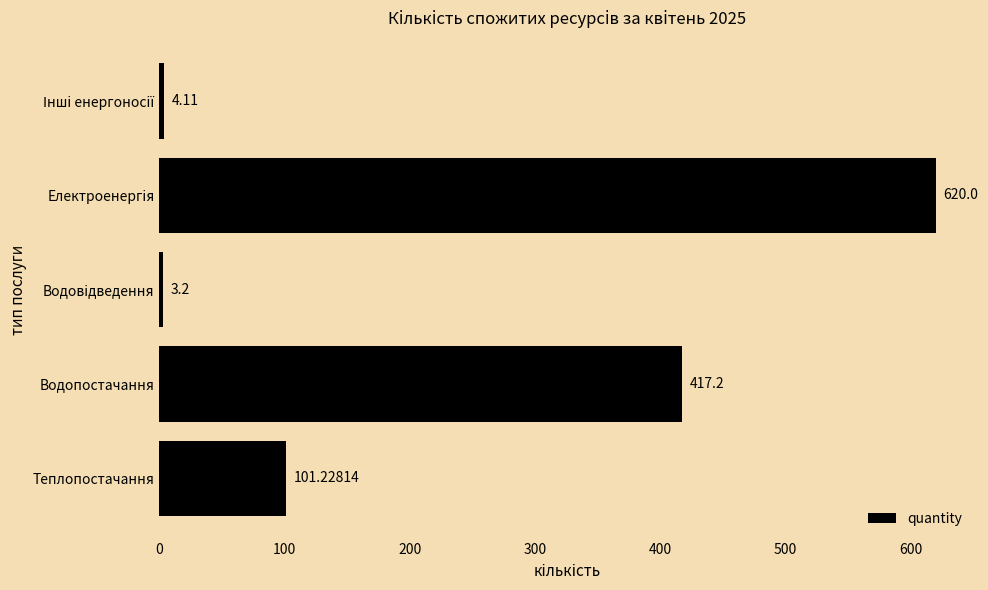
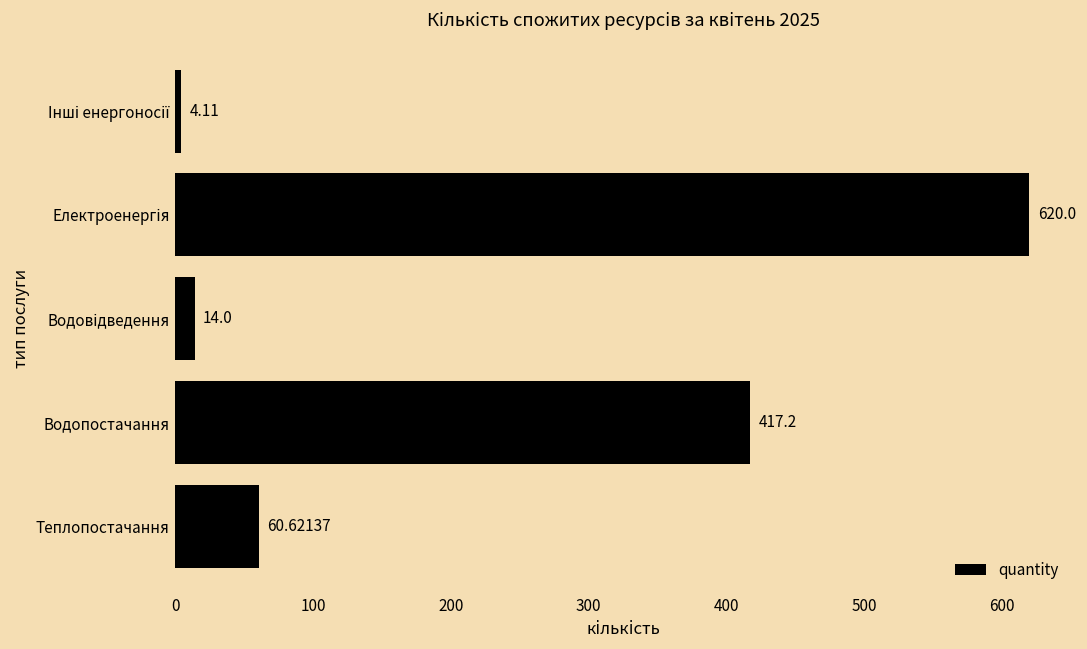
  {
    "Інші енергоносії": 4.11,
    "Електроенергія": 620.0,
-   "Водовідведення": 3.2,
+   "Водовідведення": 14.0,
    "Водопостачання": 417.2,
-   "Теплопостачання": 101.22814
+   "Теплопостачання": 60.62137
  }
